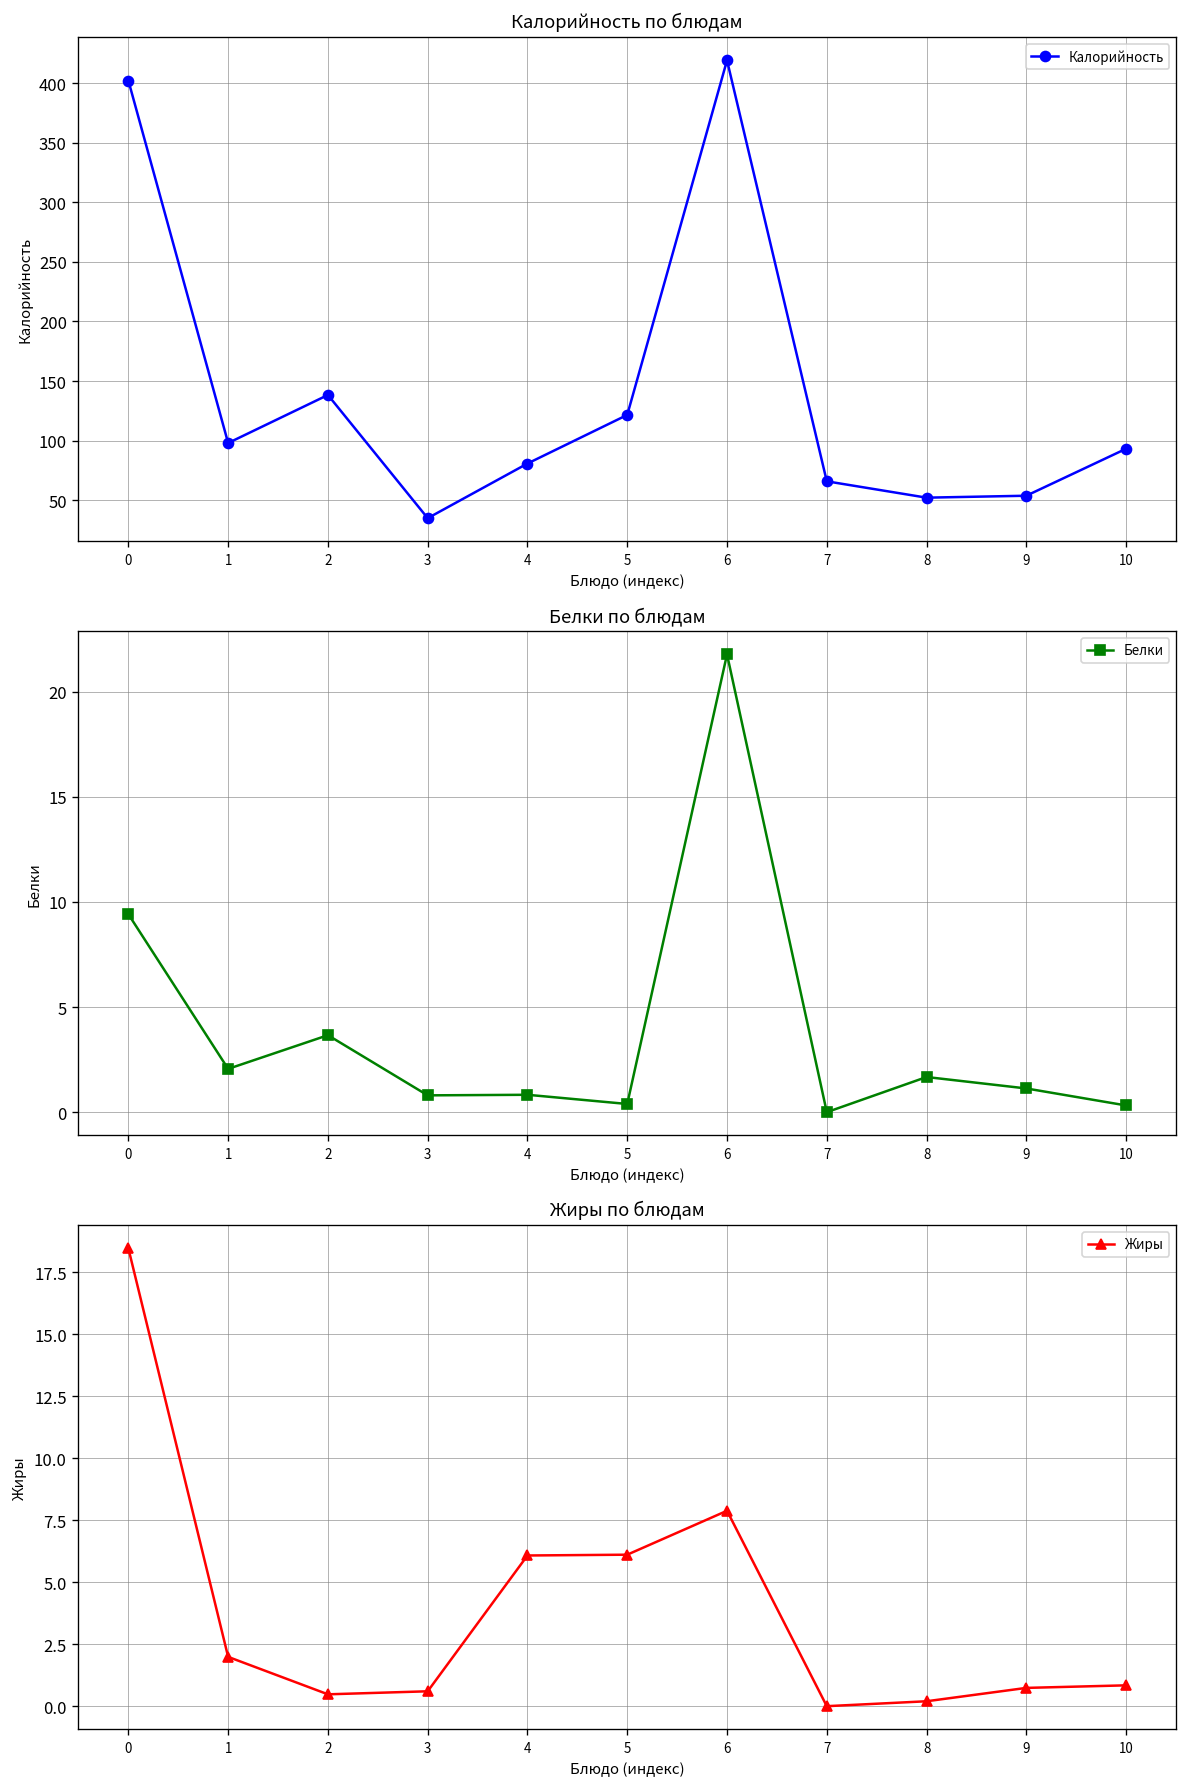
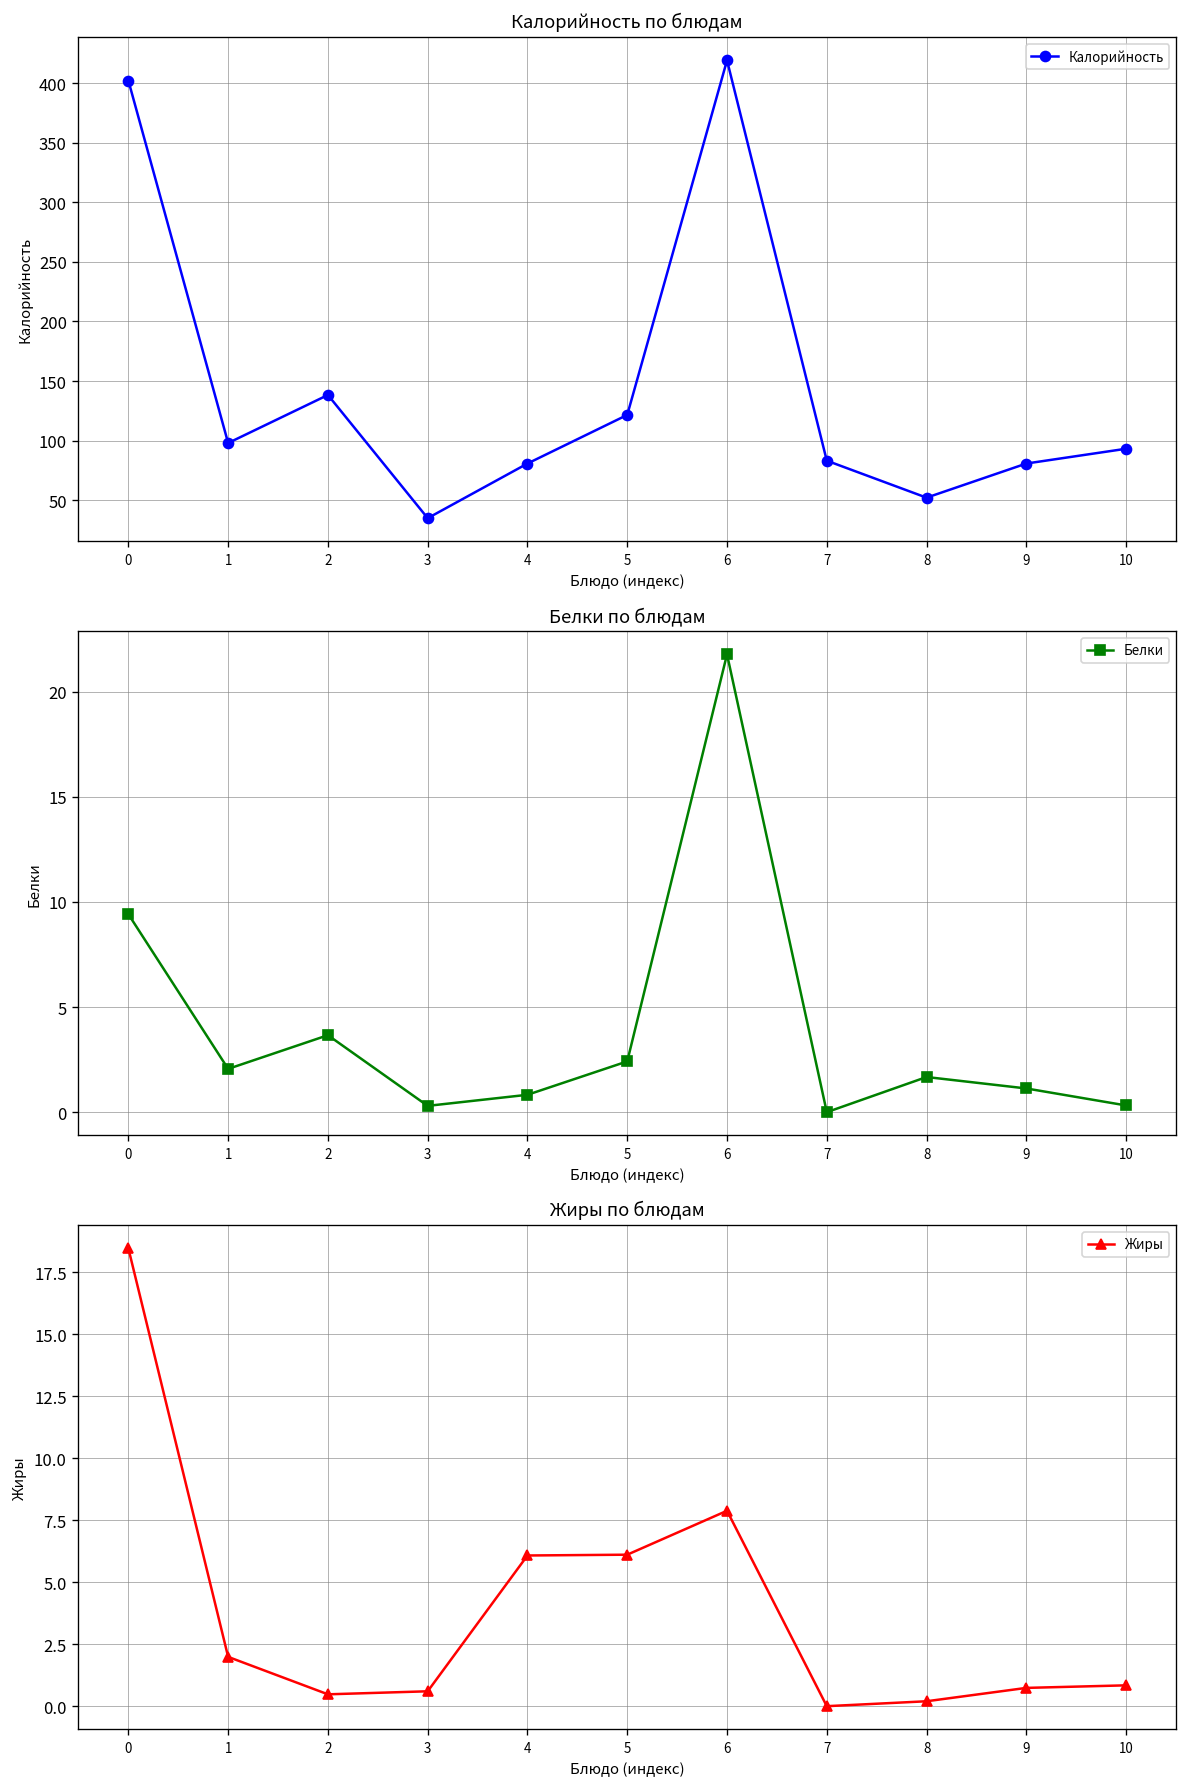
  {
    "Калорийность по блюдам": {
      "0": 400,
      "1": 100,
      "2": 140,
      "3": 40,
      "4": 80,
      "5": 120,
      "6": 420,
-     "7": 70,
+     "7": 80,
      "8": 50,
-     "9": 50,
+     "9": 80,
      "10": 90
    },
    "Белки по блюдам": {
      "0": 9.4,
      "1": 2.1,
      "2": 3.7,
-     "3": 0.8,
+     "3": 0.3,
      "4": 0.8,
-     "5": 0.4,
+     "5": 2.4,
      "6": 21.8,
      "7": 0.0,
      "8": 1.7,
      "9": 1.1,
      "10": 0.3
    },
    "Жиры по блюдам": {
      "0": 18.5,
      "1": 2.0,
      "2": 0.5,
      "3": 0.6,
      "4": 6.1,
      "5": 6.1,
      "6": 7.9,
      "7": 0.0,
      "8": 0.2,
      "9": 0.7,
      "10": 0.8
    }
  }
